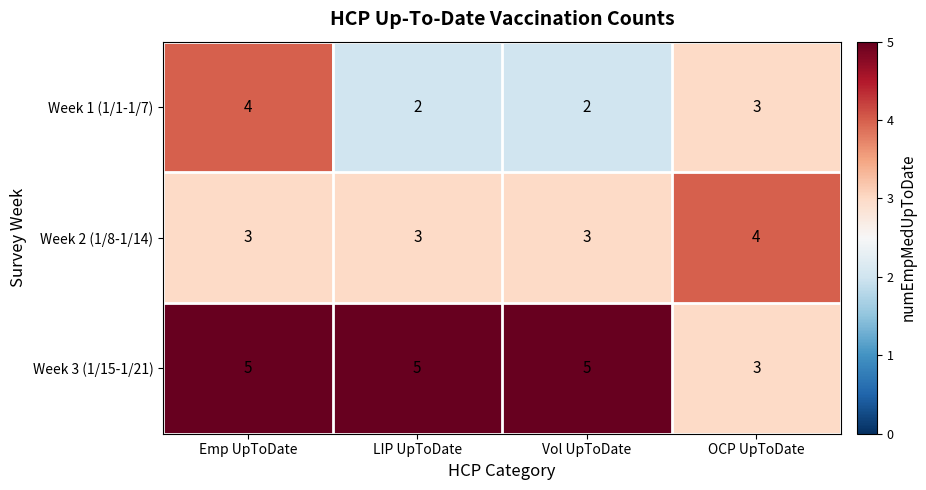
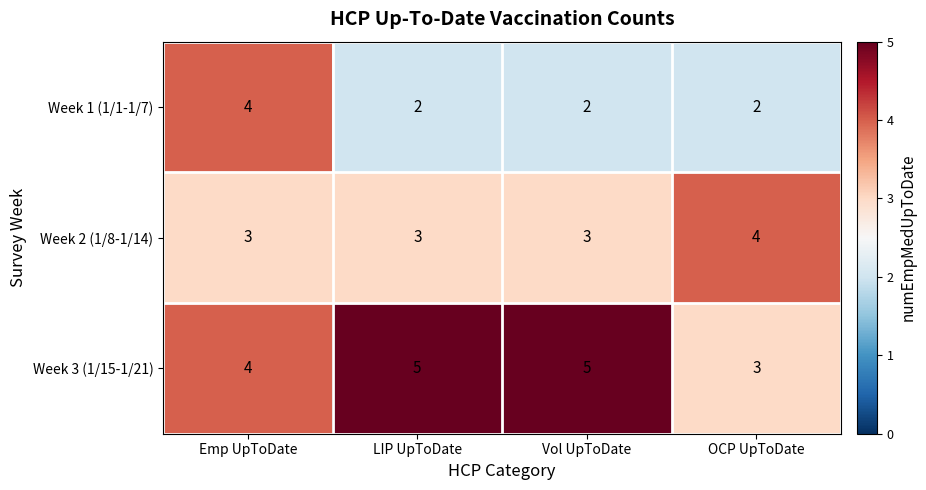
  {
    "Week 1 (1/1-1/7)": {
      "Emp UpToDate": 4,
      "LIP UpToDate": 2,
      "Vol UpToDate": 2,
-     "OCP UpToDate": 3
+     "OCP UpToDate": 2
    },
    "Week 2 (1/8-1/14)": {
      "Emp UpToDate": 3,
      "LIP UpToDate": 3,
      "Vol UpToDate": 3,
      "OCP UpToDate": 4
    },
    "Week 3 (1/15-1/21)": {
-     "Emp UpToDate": 5,
+     "Emp UpToDate": 4,
      "LIP UpToDate": 5,
      "Vol UpToDate": 5,
      "OCP UpToDate": 3
    }
  }
